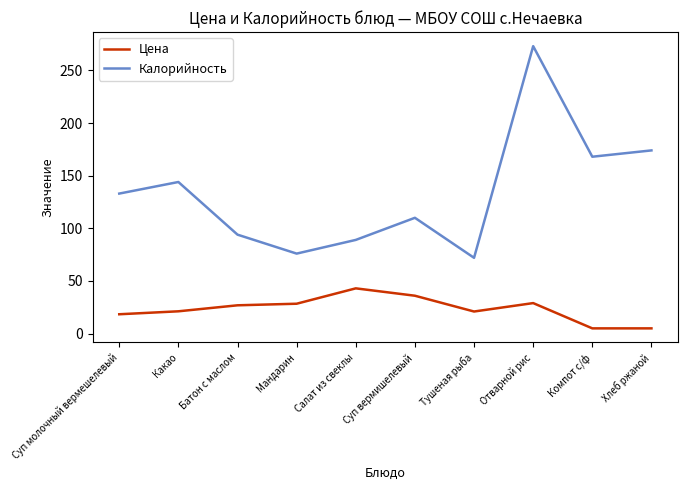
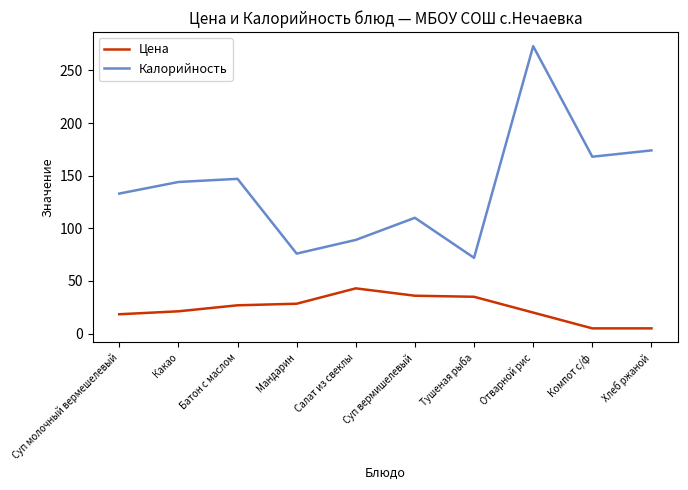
  {
    "Цена": {
      "Суп молочный вермешелевый": 18,
      "Какао": 21,
      "Батон с маслом": 27,
      "Мандарин": 28,
      "Салат из свеклы": 43,
      "Суп вермишелевый": 36,
-     "Тушеная рыба": 21,
-     "Отварной рис": 29,
+     "Тушеная рыба": 35,
+     "Отварной рис": 20,
      "Компот с/ф": 5,
      "Хлеб ржаной": 5
    },
    "Калорийность": {
      "Суп молочный вермешелевый": 133,
      "Какао": 144,
-     "Батон с маслом": 94,
+     "Батон с маслом": 147,
      "Мандарин": 76,
      "Салат из свеклы": 89,
      "Суп вермишелевый": 110,
      "Тушеная рыба": 72,
      "Отварной рис": 273,
      "Компот с/ф": 168,
      "Хлеб ржаной": 174
    }
  }
